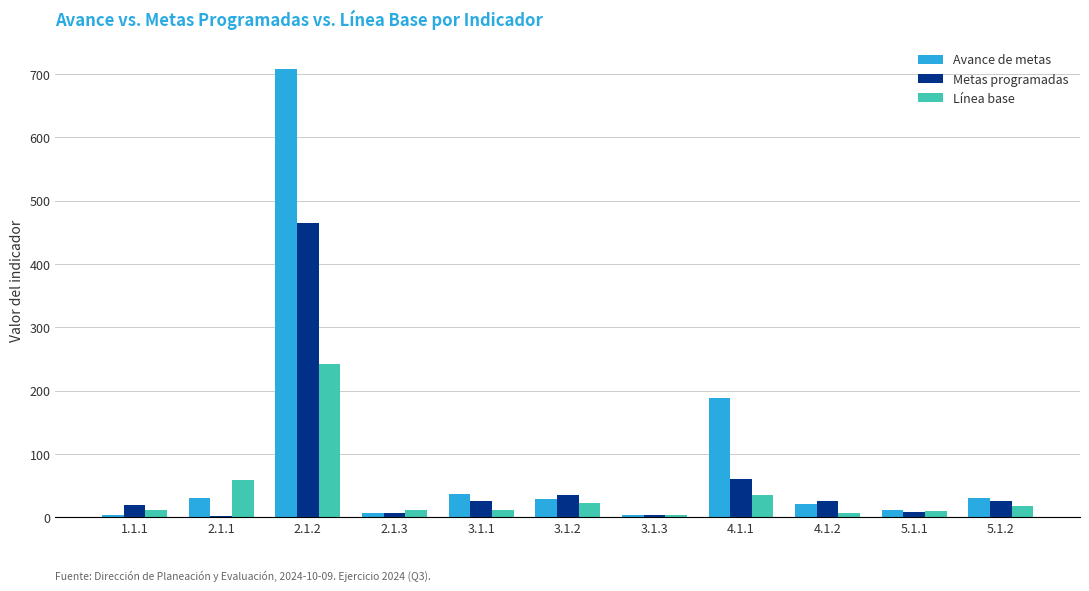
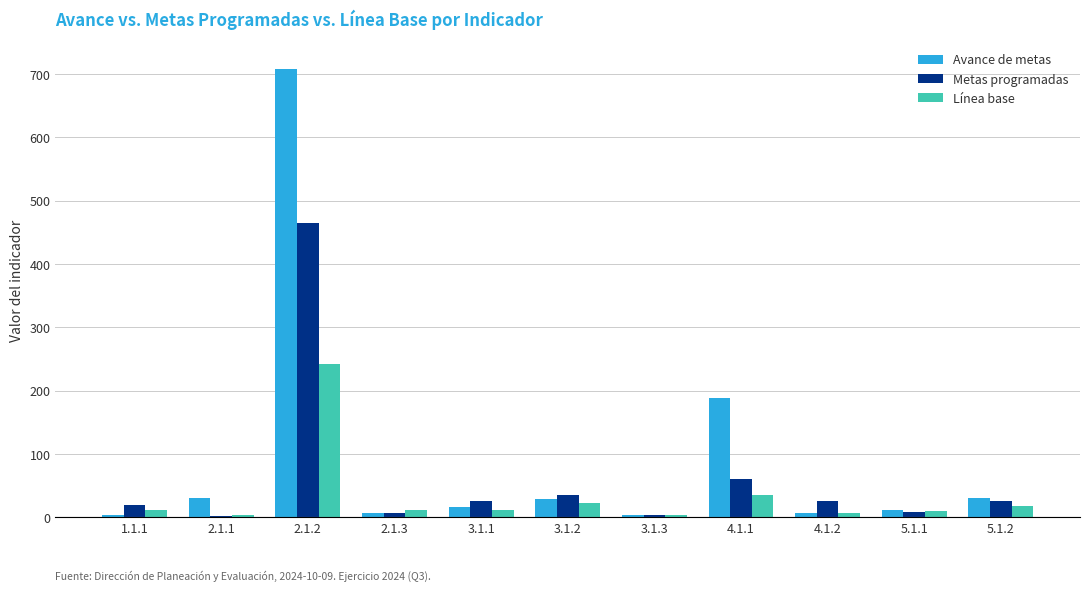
  {
    "Avance de metas": {
      "1.1.1": 0,
      "2.1.1": 30,
      "2.1.2": 710,
      "2.1.3": 10,
-     "3.1.1": 40,
+     "3.1.1": 20,
      "3.1.2": 30,
      "4.1.1": 190,
-     "4.1.2": 20,
+     "4.1.2": 10,
      "5.1.1": 10,
      "5.1.2": 30
    },
    "Metas programadas": {
      "1.1.1": 20,
      "2.1.2": 470,
      "2.1.3": 10,
      "3.1.1": 30,
      "3.1.2": 40,
      "3.1.3": 0,
      "4.1.1": 60,
      "4.1.2": 30,
      "5.1.1": 10,
      "5.1.2": 30
    },
    "Línea base": {
      "1.1.1": 10,
-     "2.1.1": 60,
+     "2.1.1": 0,
      "2.1.2": 240,
      "2.1.3": 10,
      "3.1.1": 10,
      "3.1.2": 20,
      "4.1.1": 40,
      "4.1.2": 10,
      "5.1.1": 10,
      "5.1.2": 20
    }
  }
